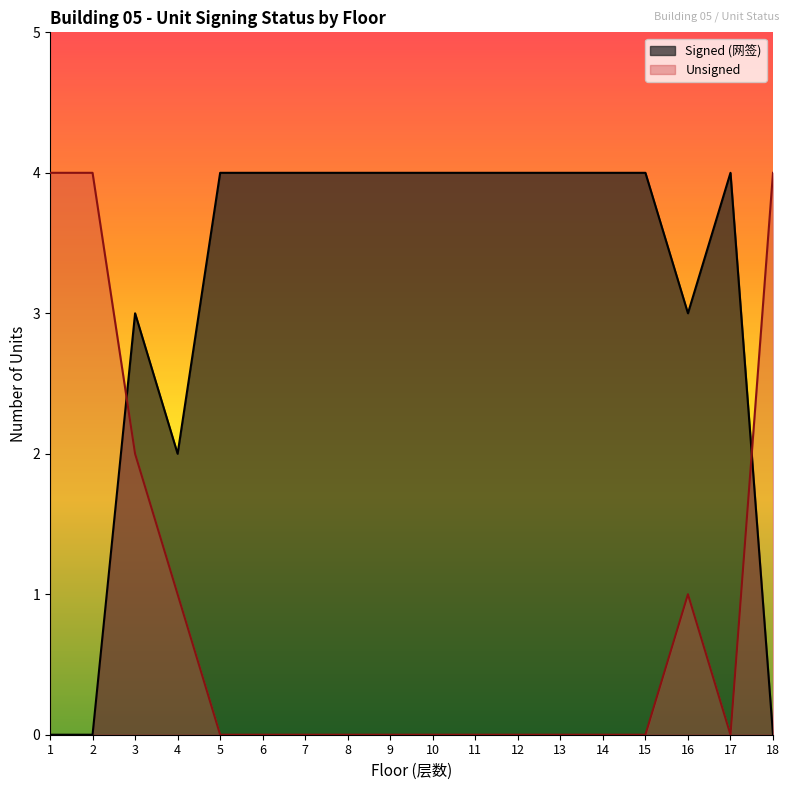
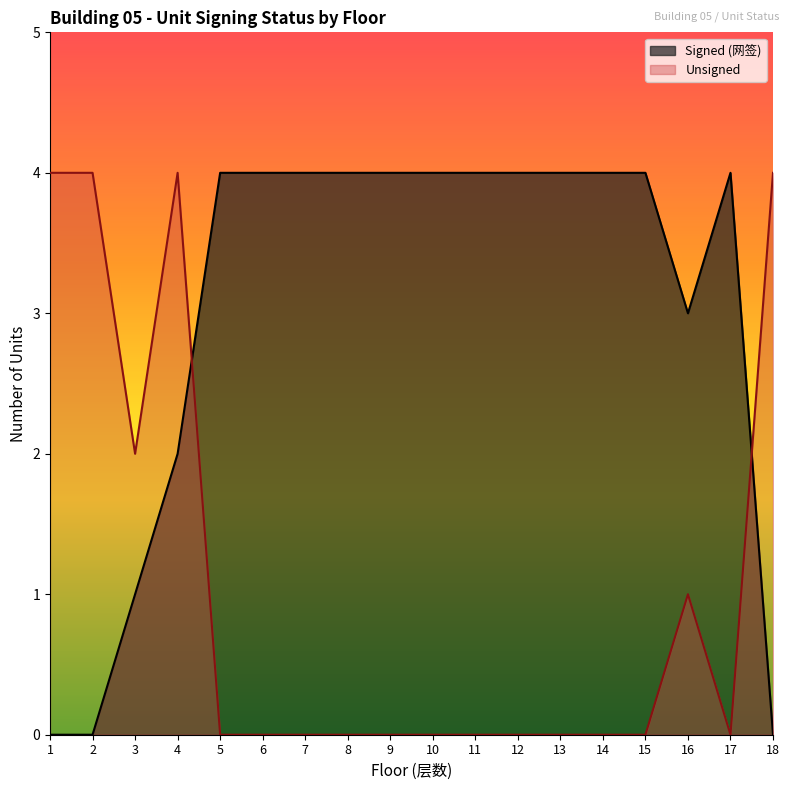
  {
    "Signed (网签)": {
      "1": 0,
      "2": 0,
-     "3": 3,
+     "3": 1,
      "4": 2,
      "5": 4,
      "6": 4,
      "7": 4,
      "8": 4,
      "9": 4,
      "10": 4,
      "11": 4,
      "12": 4,
      "13": 4,
      "14": 4,
      "15": 4,
      "16": 3,
      "17": 4,
      "18": 0
    },
    "Unsigned": {
      "1": 4,
      "2": 4,
      "3": 2,
-     "4": 1,
+     "4": 4,
      "5": 0,
      "6": 0,
      "7": 0,
      "8": 0,
      "9": 0,
      "10": 0,
      "11": 0,
      "12": 0,
      "13": 0,
      "14": 0,
      "15": 0,
      "16": 1,
      "17": 0,
      "18": 4
    }
  }
